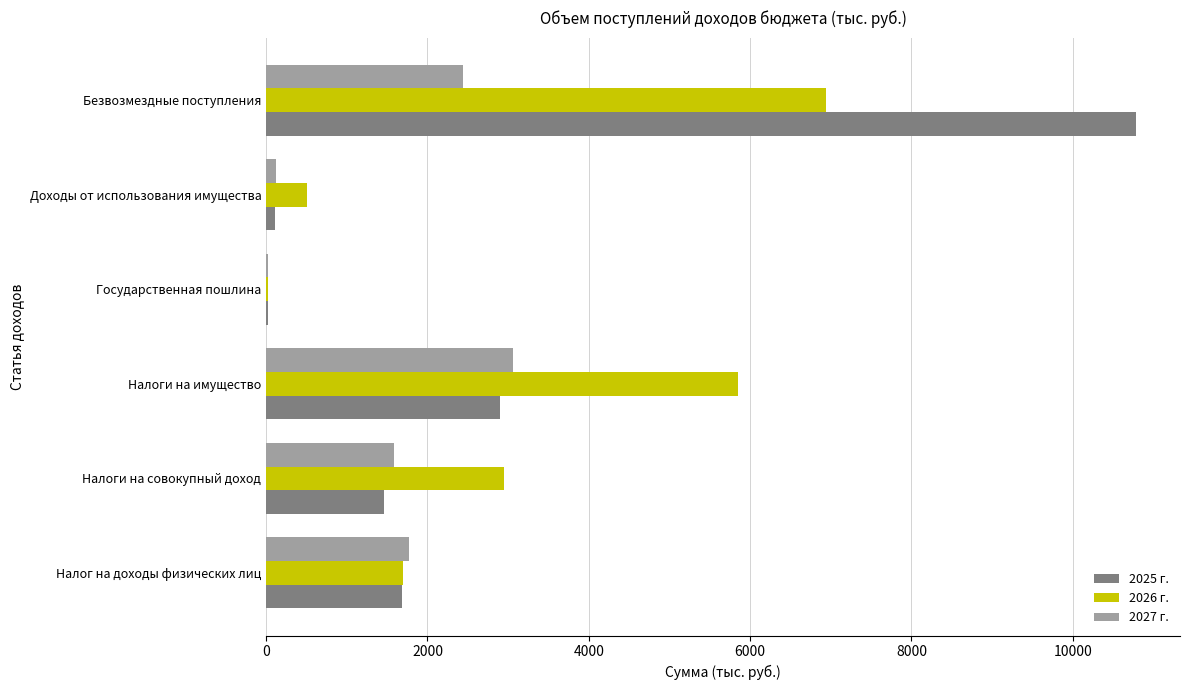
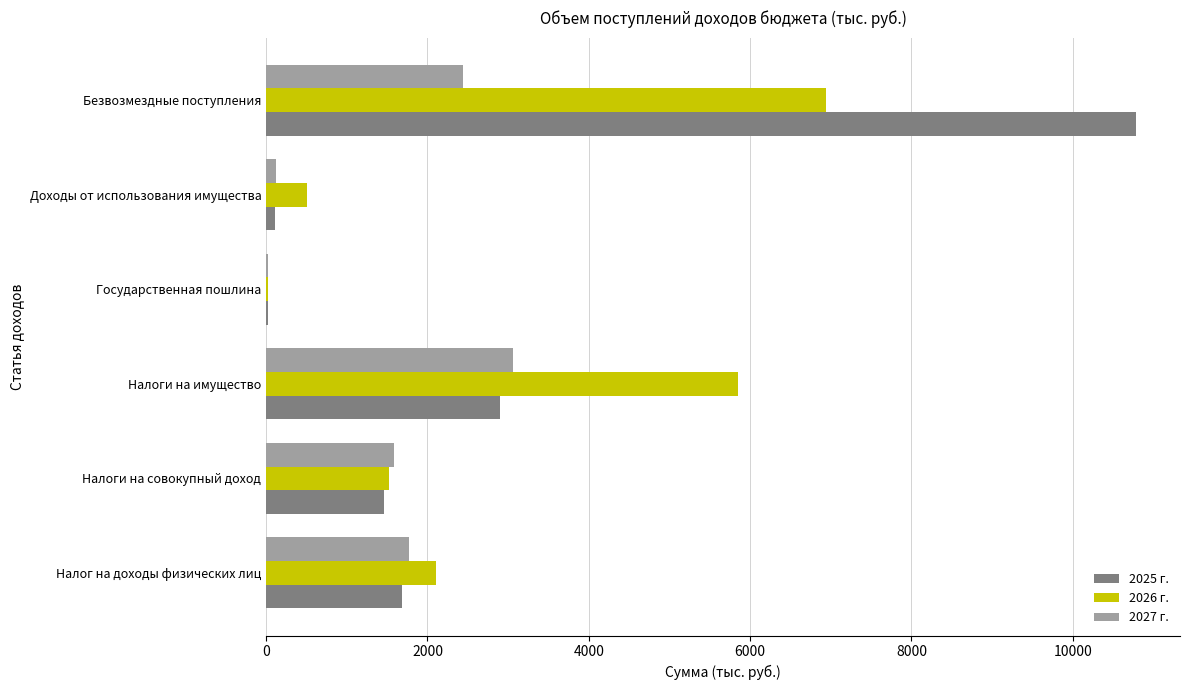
  {
    "2026 г.": {
      "Безвозмездные поступления": 6900,
      "Доходы от использования имущества": 500,
      "Налоги на имущество": 5800,
-     "Налоги на совокупный доход": 3000,
-     "Налог на доходы физических лиц": 1700
+     "Налоги на совокупный доход": 1500,
+     "Налог на доходы физических лиц": 2100
    }
  }
